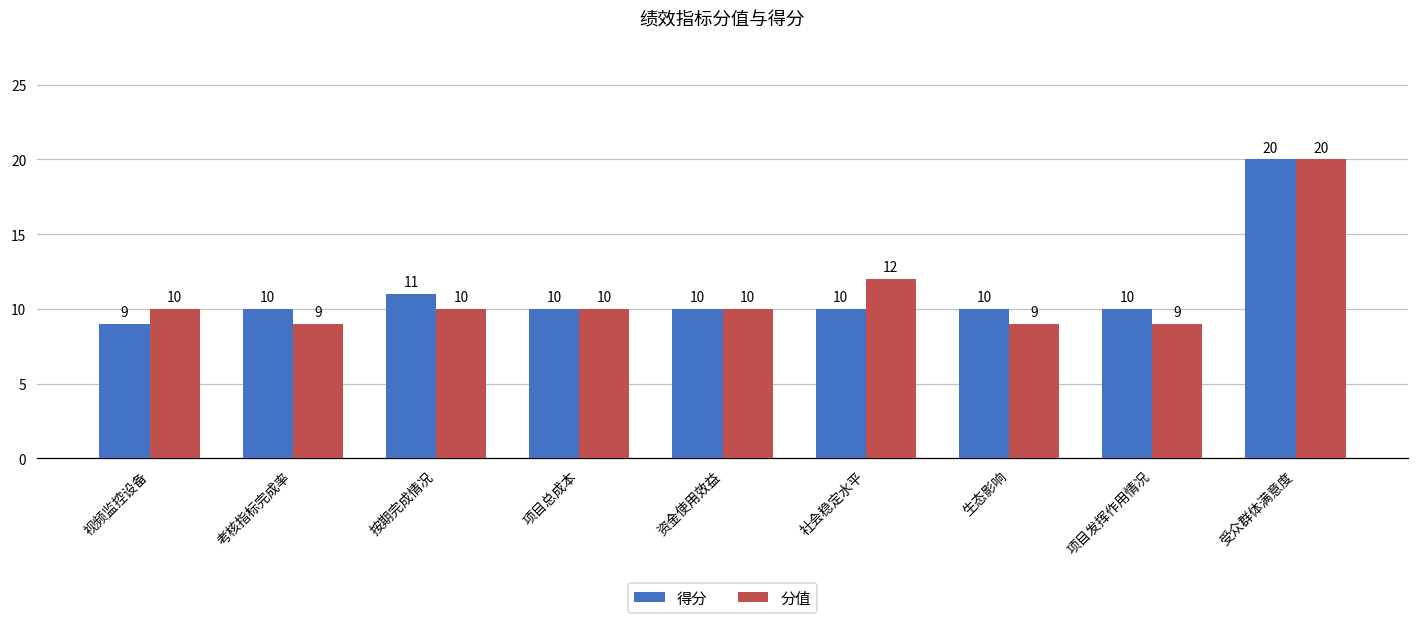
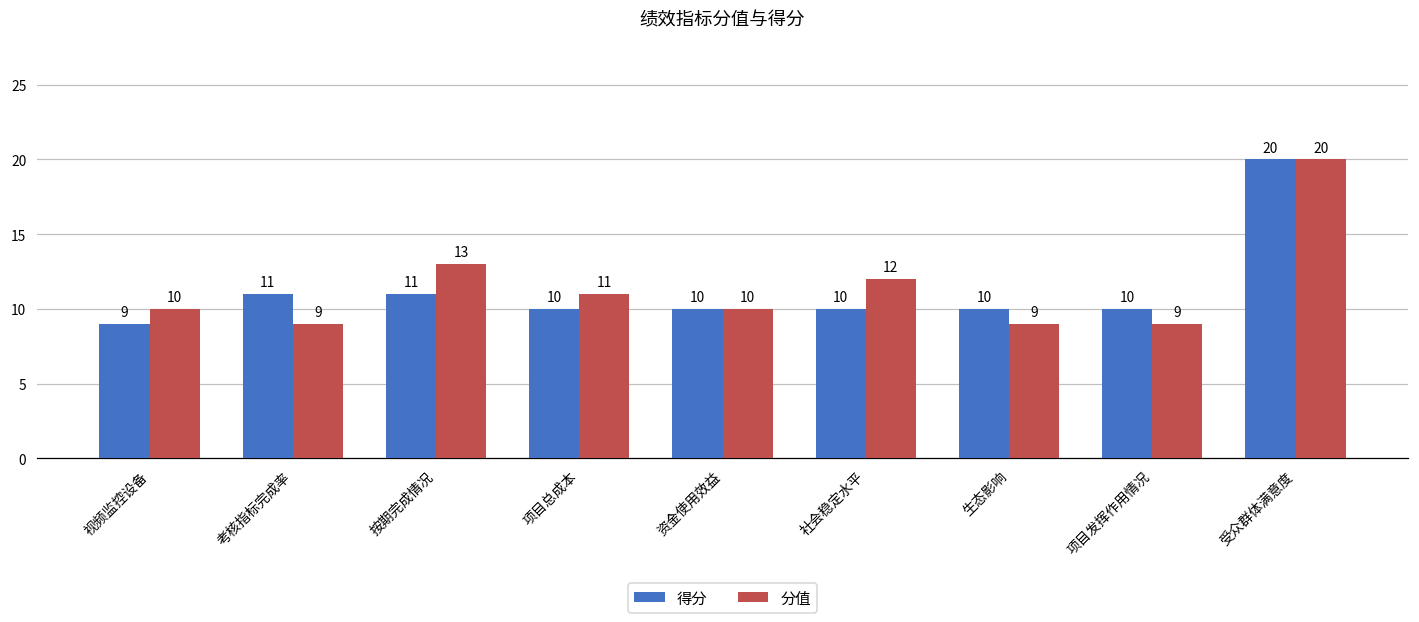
  {
    "得分": {
      "视频监控设备": 9,
-     "考核指标完成率": 10,
+     "考核指标完成率": 11,
      "按期完成情况": 11,
      "项目总成本": 10,
      "资金使用效益": 10,
      "社会稳定水平": 10,
      "生态影响": 10,
      "项目发挥作用情况": 10,
      "受众群体满意度": 20
    },
    "分值": {
      "视频监控设备": 10,
      "考核指标完成率": 9,
-     "按期完成情况": 10,
-     "项目总成本": 10,
+     "按期完成情况": 13,
+     "项目总成本": 11,
      "资金使用效益": 10,
      "社会稳定水平": 12,
      "生态影响": 9,
      "项目发挥作用情况": 9,
      "受众群体满意度": 20
    }
  }
